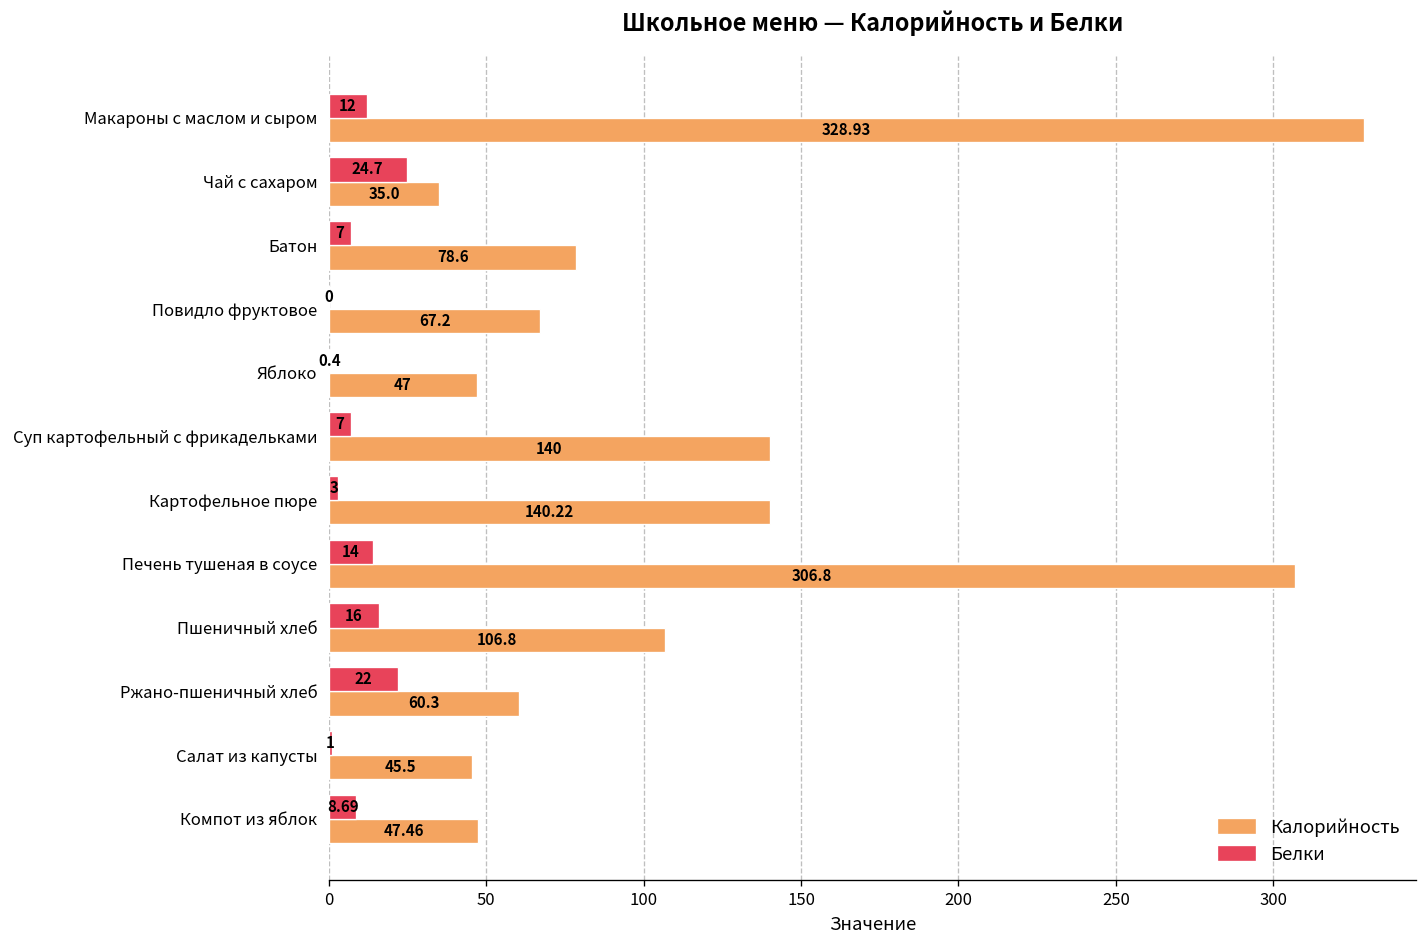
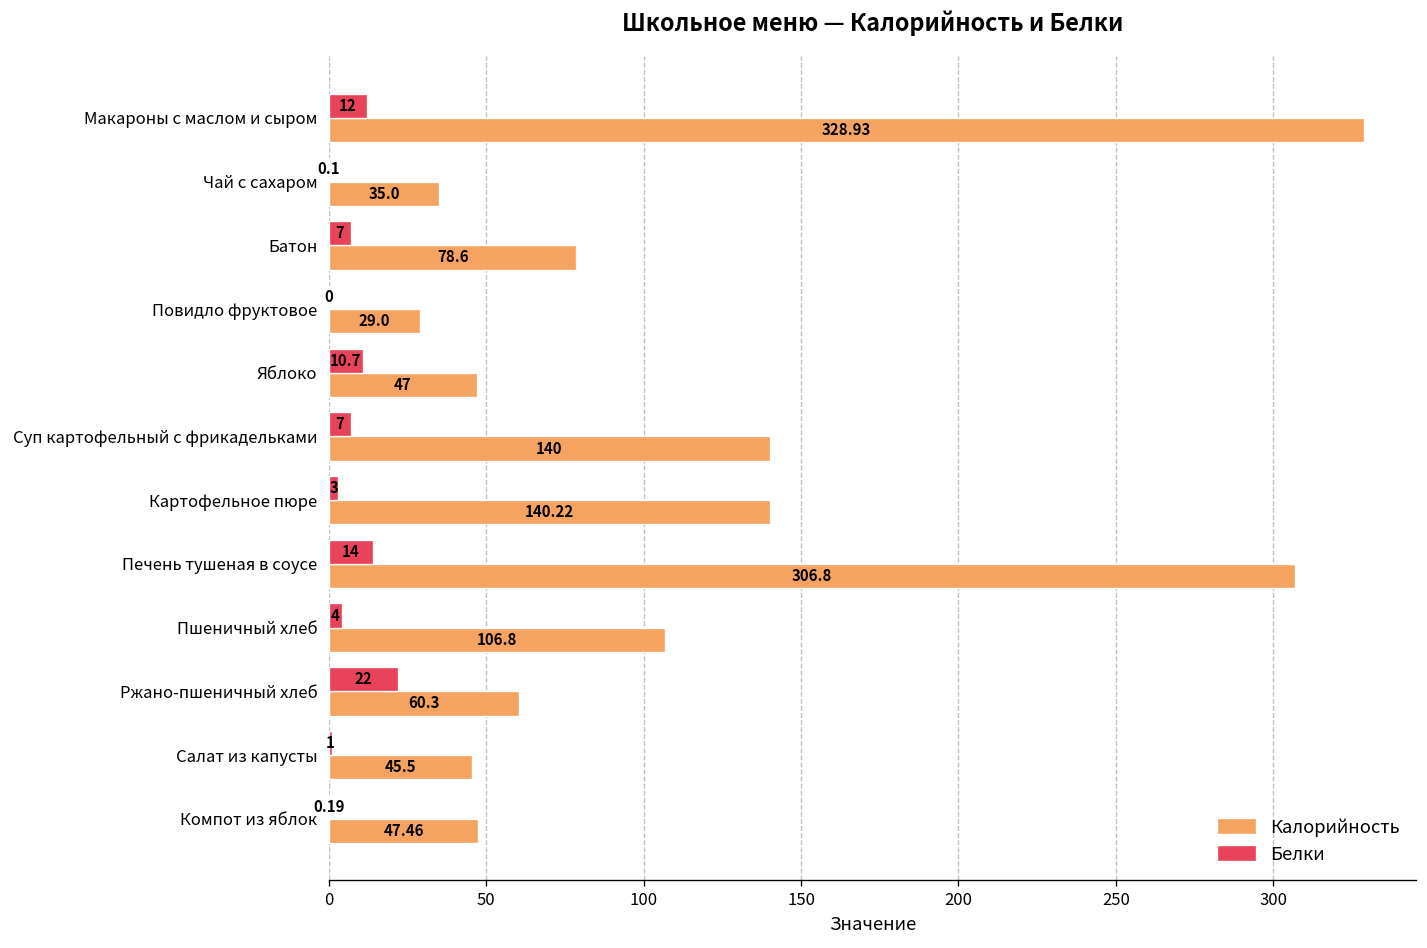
  {
    "Калорийность": {
      "Макароны с маслом и сыром": 328.93,
      "Чай с сахаром": 35.0,
      "Батон": 78.6,
-     "Повидло фруктовое": 67.2,
+     "Повидло фруктовое": 29.0,
      "Яблоко": 47,
      "Суп картофельный с фрикадельками": 140,
      "Картофельное пюре": 140.22,
      "Печень тушеная в соусе": 306.8,
      "Пшеничный хлеб": 106.8,
      "Ржано-пшеничный хлеб": 60.3,
      "Салат из капусты": 45.5,
      "Компот из яблок": 47.46
    },
    "Белки": {
      "Макароны с маслом и сыром": 12,
-     "Чай с сахаром": 24.7,
+     "Чай с сахаром": 0.1,
      "Батон": 7,
      "Повидло фруктовое": 0,
-     "Яблоко": 0.4,
+     "Яблоко": 10.7,
      "Суп картофельный с фрикадельками": 7,
      "Картофельное пюре": 3,
      "Печень тушеная в соусе": 14,
-     "Пшеничный хлеб": 16,
+     "Пшеничный хлеб": 4,
      "Ржано-пшеничный хлеб": 22,
      "Салат из капусты": 1,
-     "Компот из яблок": 8.69
+     "Компот из яблок": 0.19
    }
  }
